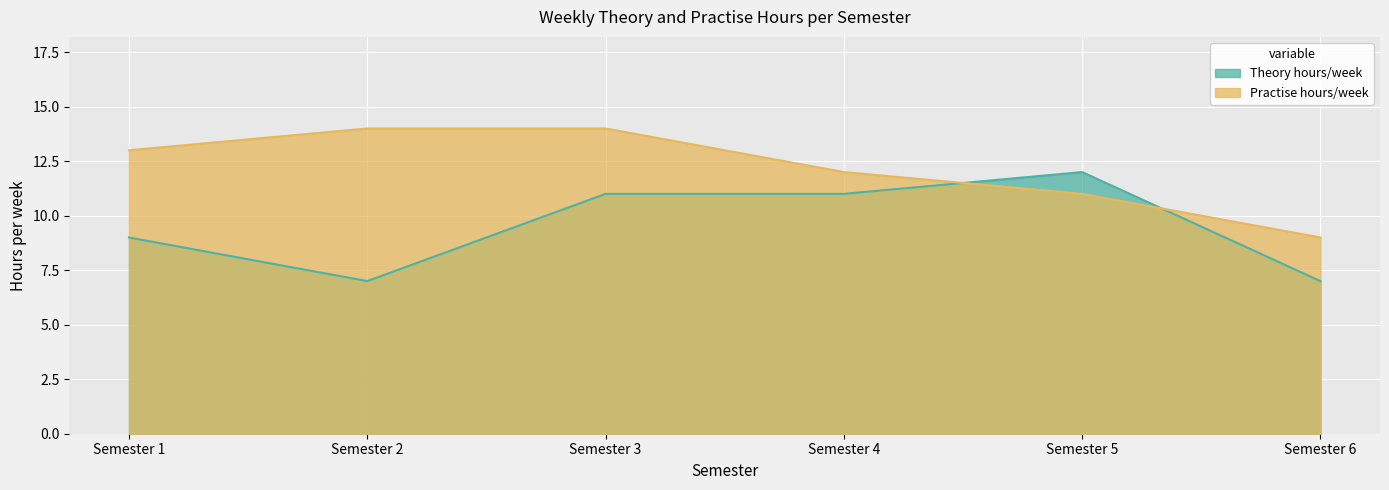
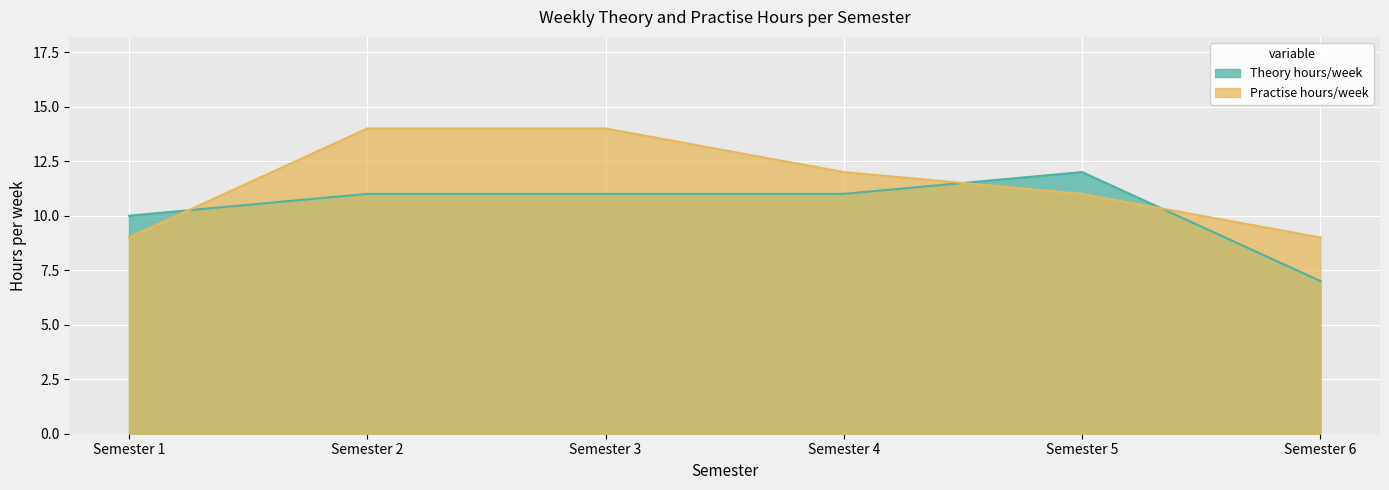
  {
    "Theory hours/week": {
-     "Semester 1": 9,
-     "Semester 2": 7,
+     "Semester 1": 10,
+     "Semester 2": 11,
      "Semester 3": 11,
      "Semester 4": 11,
      "Semester 5": 12,
      "Semester 6": 7
    },
    "Practise hours/week": {
-     "Semester 1": 13,
+     "Semester 1": 9,
      "Semester 2": 14,
      "Semester 3": 14,
      "Semester 4": 12,
      "Semester 5": 11,
      "Semester 6": 9
    }
  }
